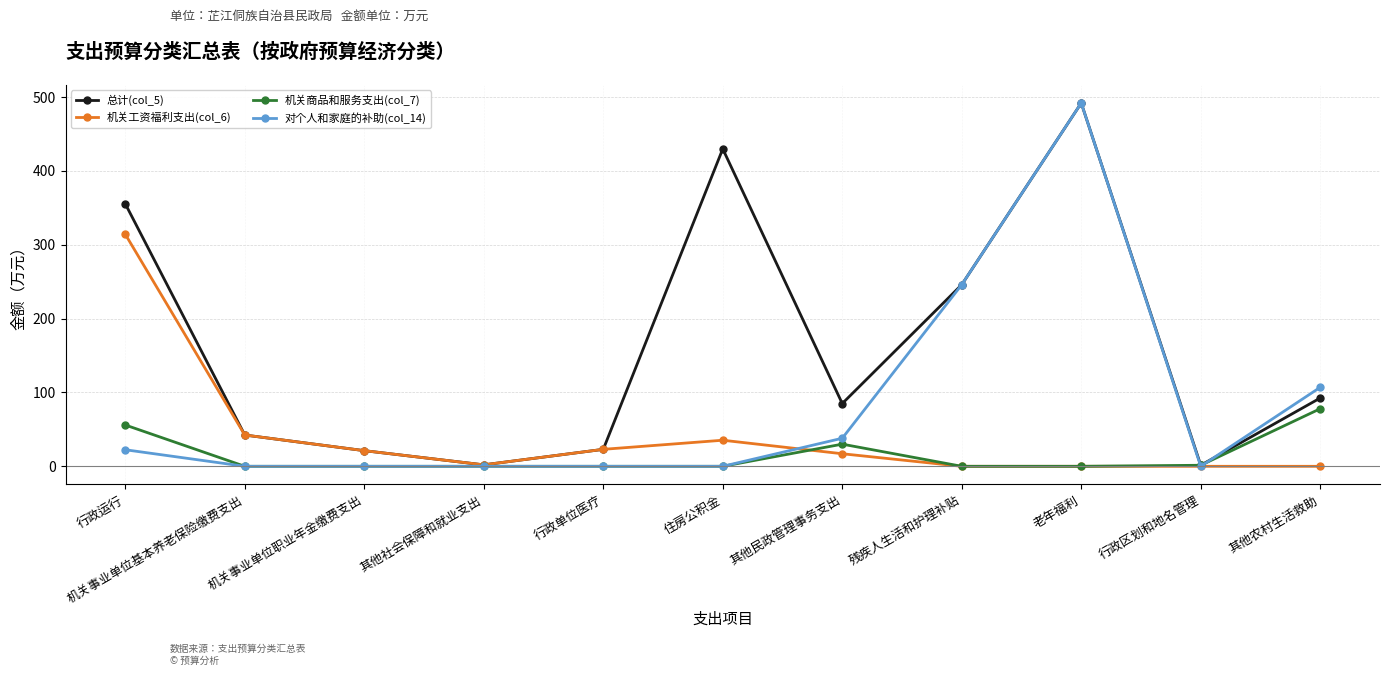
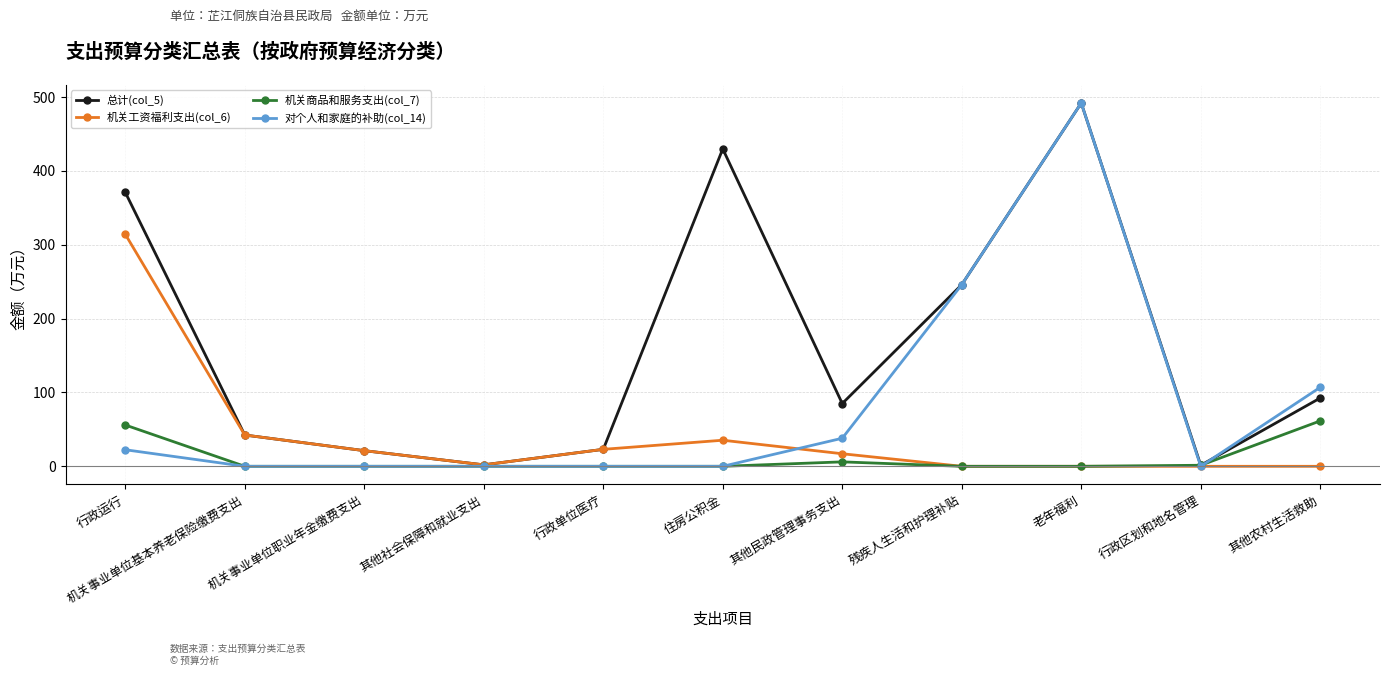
  {
    "总计(col_5)": {
-     "行政运行": 360,
+     "行政运行": 370,
      "住房公积金": 430,
      "其他民政管理事务支出": 90,
      "其他农村生活救助": 90
    },
    "机关工资福利支出(col_6)": {
      "行政运行": 310,
      "住房公积金": 40,
      "其他民政管理事务支出": 20,
      "其他农村生活救助": 0
    },
    "机关商品和服务支出(col_7)": {
      "行政运行": 60,
-     "其他民政管理事务支出": 30,
-     "其他农村生活救助": 80
+     "其他民政管理事务支出": 10,
+     "其他农村生活救助": 60
    },
    "对个人和家庭的补助(col_14)": {
      "行政运行": 20,
      "其他民政管理事务支出": 40,
      "其他农村生活救助": 110
    }
  }
